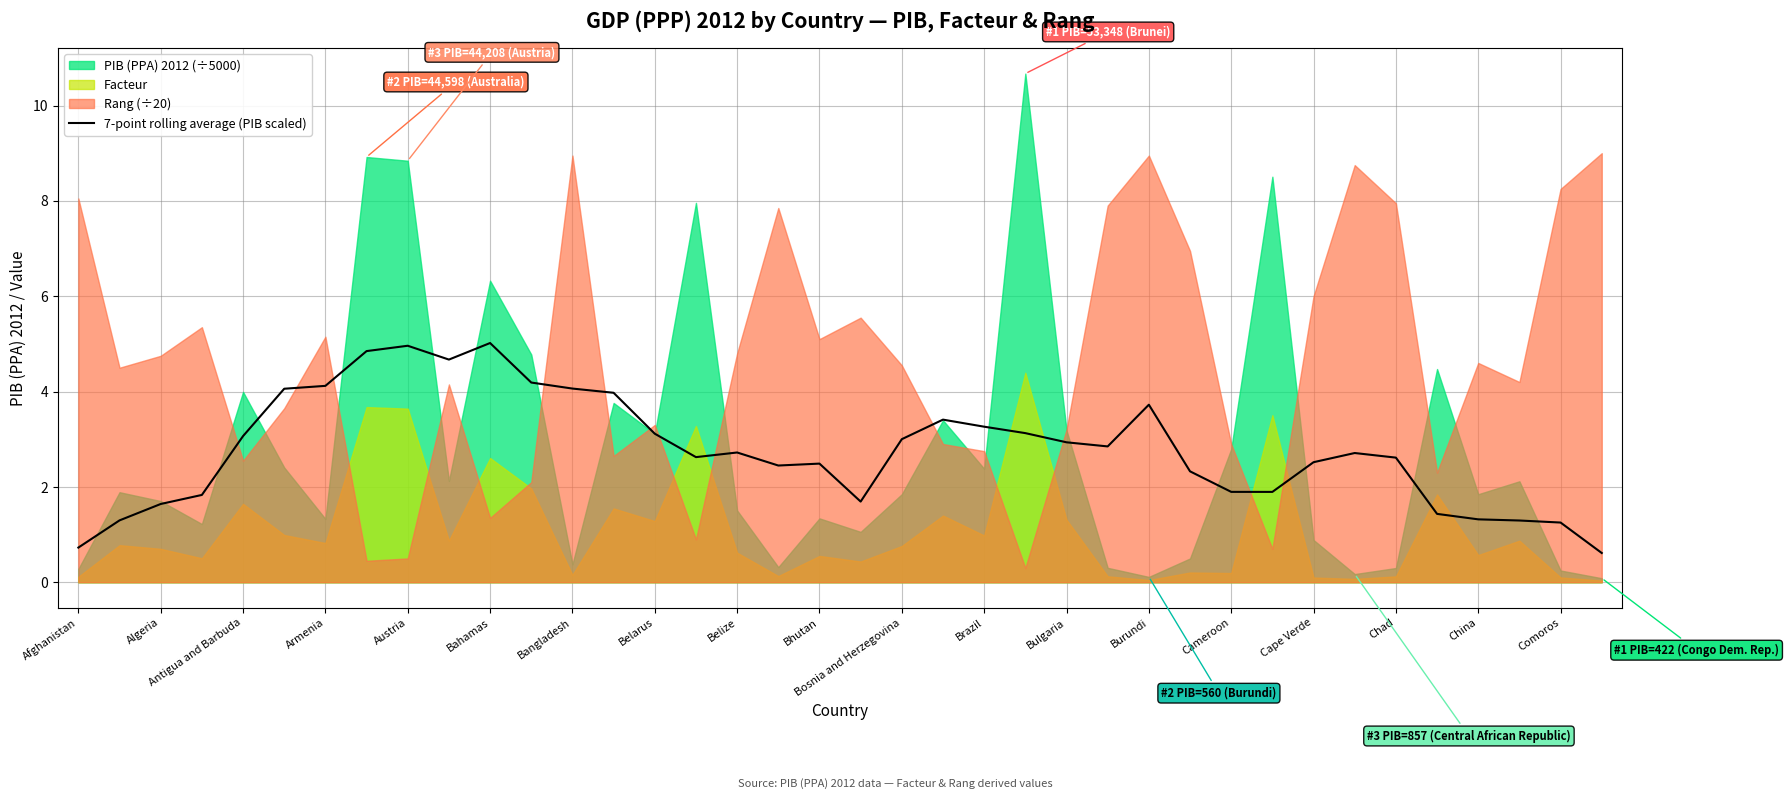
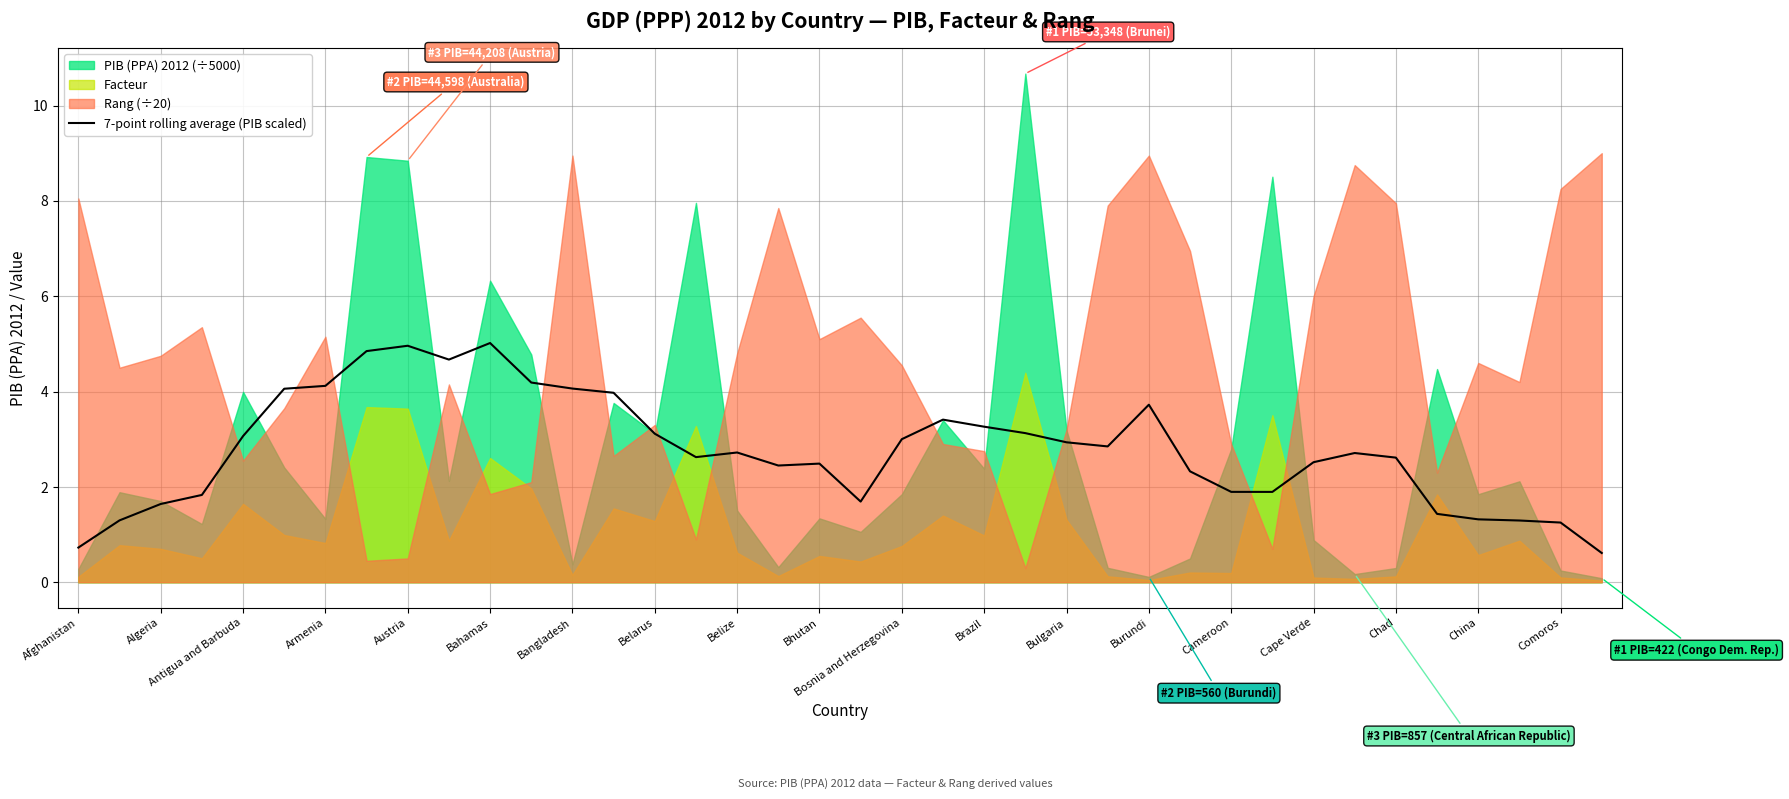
  {
    "7-point rolling average (PIB scaled)": {
      "Afghanistan": 0.7,
      "Algeria": 1.6,
      "Antigua and Barbuda": 3.1,
      "Armenia": 4.1,
      "Austria": 5.0,
      "Bahamas": 5.0,
      "Bangladesh": 4.1,
      "Belize": 2.7,
      "Bhutan": 2.5,
      "Bosnia and Herzegovina": 3.0,
      "Brazil": 3.3,
      "Bulgaria": 2.9,
      "Burundi": 3.7,
      "Cameroon": 1.9,
      "Cape Verde": 2.5,
      "Chad": 2.6,
      "China": 1.3,
      "Comoros": 1.3
    },
    "PIB (PPA) 2012 (÷5000)": {
      "Afghanistan": 0.3,
      "Algeria": 1.7,
      "Antigua and Barbuda": 4.0,
      "Armenia": 1.3,
      "Austria": 8.8,
      "Bahamas": 6.3,
      "Bangladesh": 0.4,
      "Belize": 1.5,
      "Bhutan": 1.3,
      "Bosnia and Herzegovina": 1.8,
      "Brazil": 2.4,
      "Burundi": 0.1,
      "Cameroon": 2.8,
      "Cape Verde": 0.9,
      "Chad": 0.3,
      "China": 1.8,
      "Comoros": 0.2
    },
    "Facteur": {
      "Afghanistan": 0.1,
      "Algeria": 0.7,
      "Antigua and Barbuda": 1.6,
      "Armenia": 0.8,
      "Austria": 3.6,
      "Bahamas": 2.6,
      "Bangladesh": 0.2,
      "Belarus": 1.3,
      "Belize": 0.6,
      "Bhutan": 0.6,
      "Bosnia and Herzegovina": 0.8,
      "Brazil": 1.0,
      "Bulgaria": 1.3,
      "Cameroon": 0.2,
      "Cape Verde": 0.1,
      "China": 0.6
    },
    "Rang (÷20)": {
      "Afghanistan": 8.1,
      "Algeria": 4.8,
      "Antigua and Barbuda": 2.6,
      "Armenia": 5.2,
      "Austria": 0.5,
-     "Bahamas": 1.4,
+     "Bahamas": 1.9,
      "Bangladesh": 9.0,
      "Belarus": 3.3,
      "Belize": 4.8,
      "Bhutan": 5.1,
      "Bosnia and Herzegovina": 4.6,
      "Brazil": 2.8,
      "Burundi": 9.0,
      "Cameroon": 2.9,
      "Cape Verde": 6.0,
      "Chad": 8.0,
      "China": 4.6,
      "Comoros": 8.3
    }
  }
